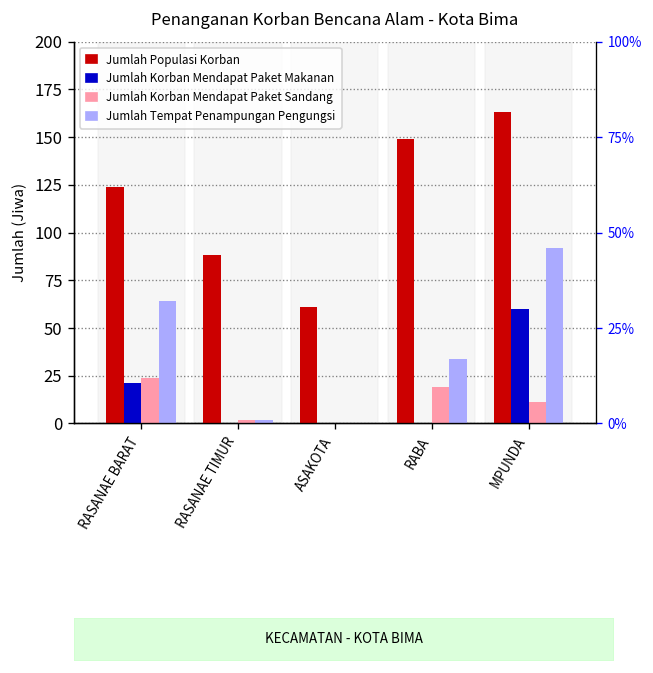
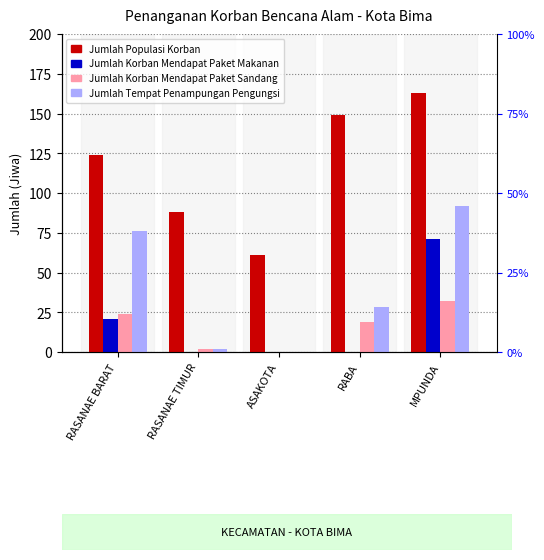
  {
    "Jumlah Populasi Korban": {
      "RASANAE BARAT": 124,
      "RASANAE TIMUR": 88,
      "ASAKOTA": 61,
      "RABA": 149,
      "MPUNDA": 163
    },
    "Jumlah Korban Mendapat Paket Makanan": {
      "RASANAE BARAT": 21,
      "RASANAE TIMUR": 0,
      "ASAKOTA": 0,
      "RABA": 0,
-     "MPUNDA": 60
+     "MPUNDA": 71
    },
    "Jumlah Korban Mendapat Paket Sandang": {
      "RASANAE BARAT": 24,
      "RASANAE TIMUR": 2,
      "ASAKOTA": 0,
      "RABA": 19,
-     "MPUNDA": 11
+     "MPUNDA": 32
    },
    "Jumlah Tempat Penampungan Pengungsi": {
-     "RASANAE BARAT": 64,
+     "RASANAE BARAT": 76,
      "RASANAE TIMUR": 2,
      "ASAKOTA": 0,
-     "RABA": 34,
+     "RABA": 28,
      "MPUNDA": 92
    }
  }
